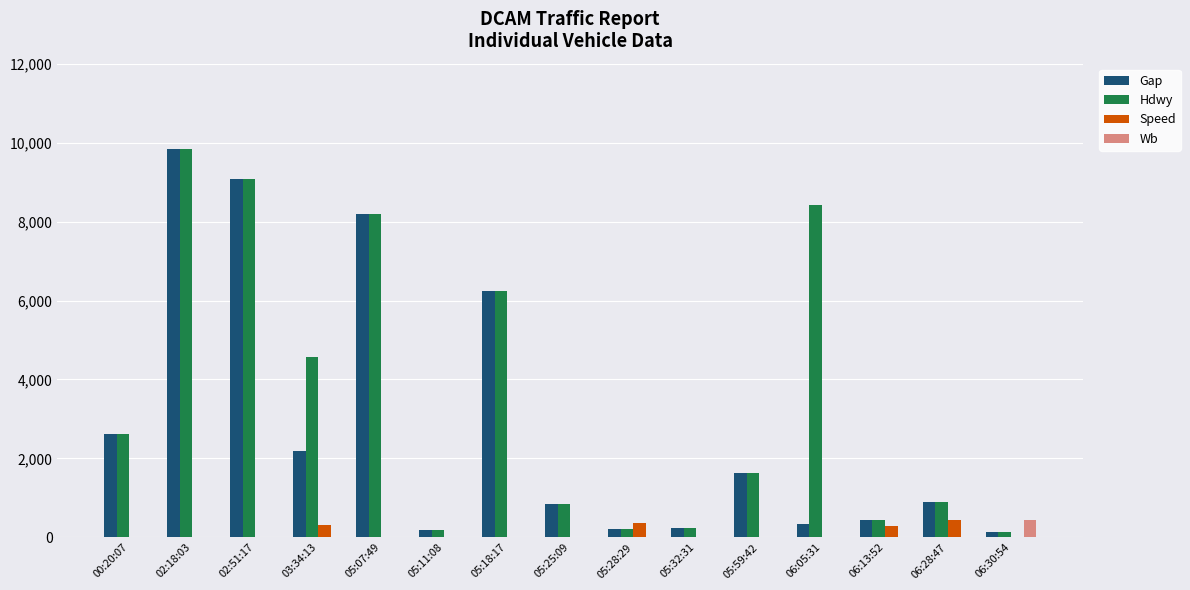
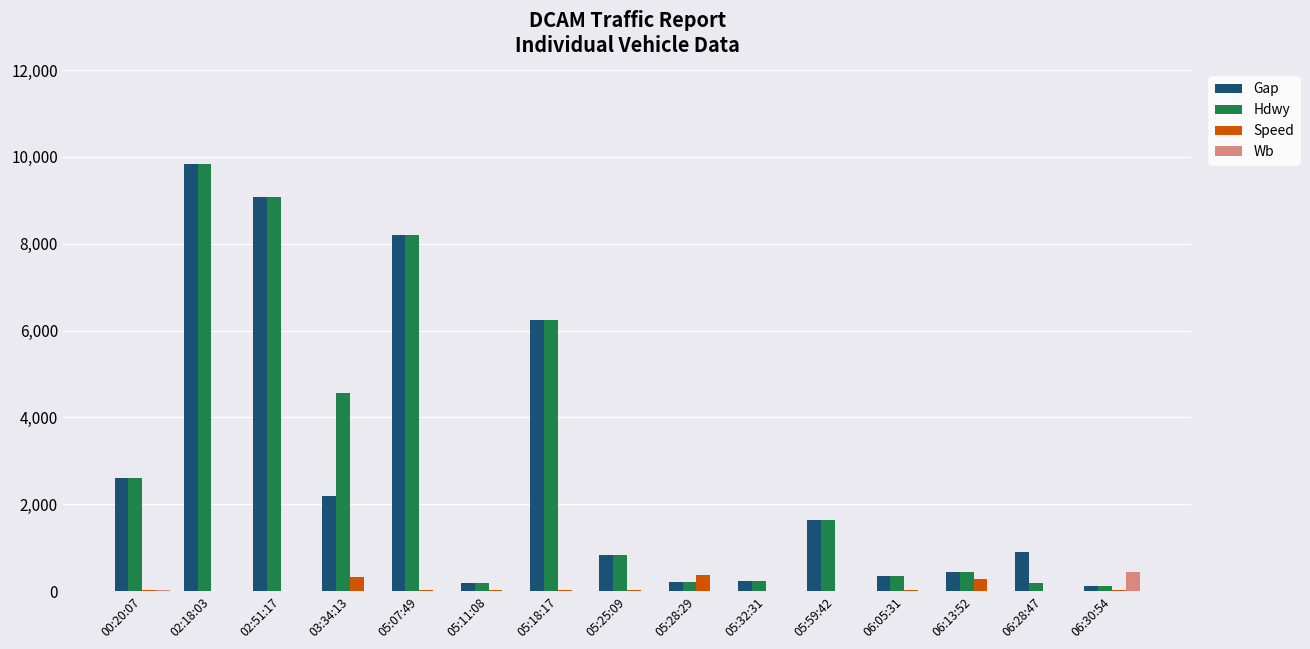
  {
    "Gap": {
      "00:20:07": "2,600",
      "02:18:03": "9,800",
      "02:51:17": "9,100",
      "03:34:13": "2,200",
      "05:07:49": "8,200",
      "05:11:08": "200",
      "05:18:17": "6,200",
      "05:25:09": "800",
      "05:28:29": "200",
      "05:32:31": "200",
      "05:59:42": "1,600",
      "06:05:31": "300",
      "06:13:52": "400",
      "06:28:47": "900",
      "06:30:54": "100"
    },
    "Hdwy": {
      "00:20:07": "2,600",
      "02:18:03": "9,800",
      "02:51:17": "9,100",
      "03:34:13": "4,600",
      "05:07:49": "8,200",
      "05:11:08": "200",
      "05:18:17": "6,200",
      "05:25:09": "800",
      "05:28:29": "200",
      "05:32:31": "200",
      "05:59:42": "1,600",
-     "06:05:31": "8,400",
+     "06:05:31": "300",
      "06:13:52": "400",
-     "06:28:47": "900",
+     "06:28:47": "200",
      "06:30:54": "100"
    },
    "Speed": {
      "03:34:13": "300",
      "05:28:29": "400",
      "06:13:52": "300",
-     "06:28:47": "400"
+     "06:28:47": "0"
    },
    "Wb": {
      "06:30:54": "400"
    }
  }
